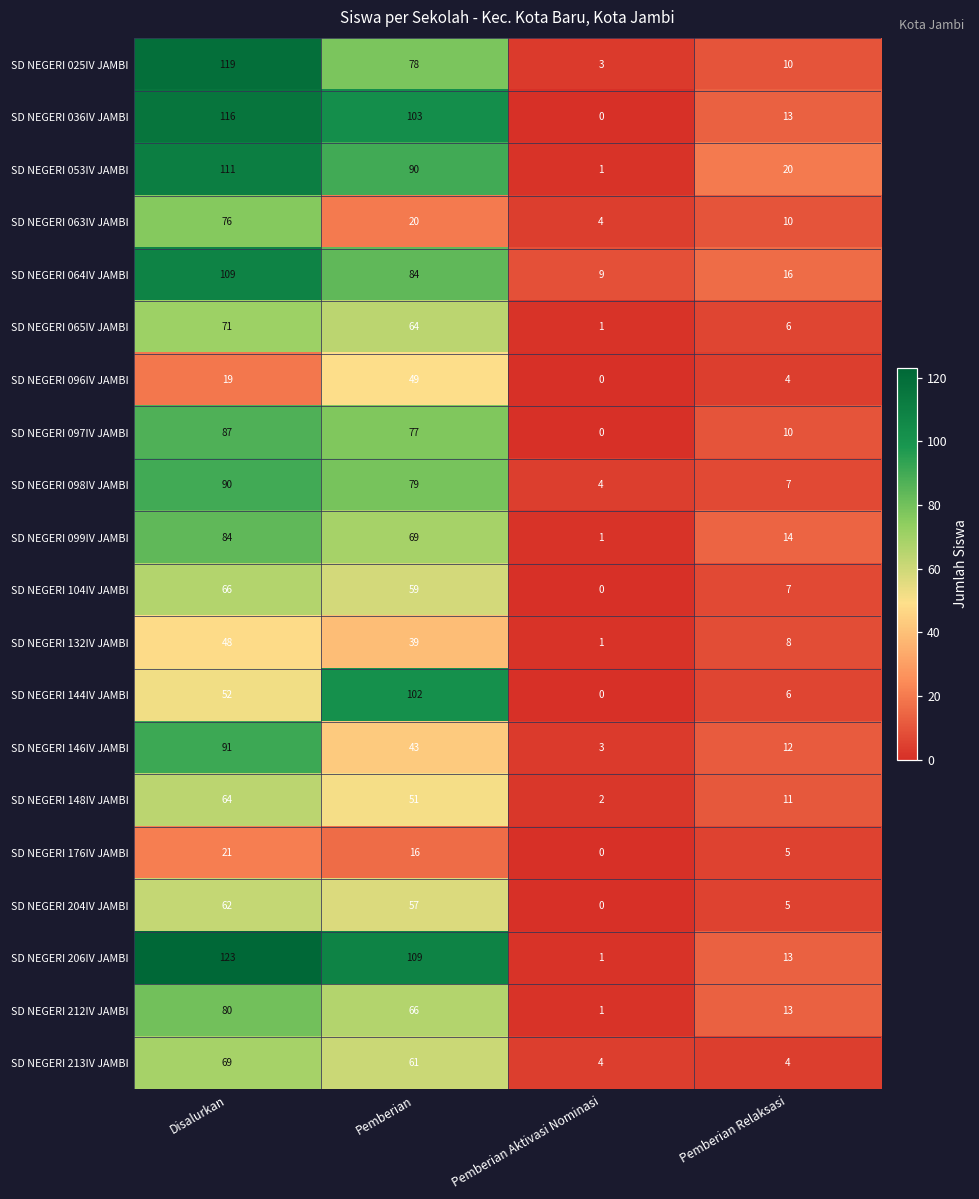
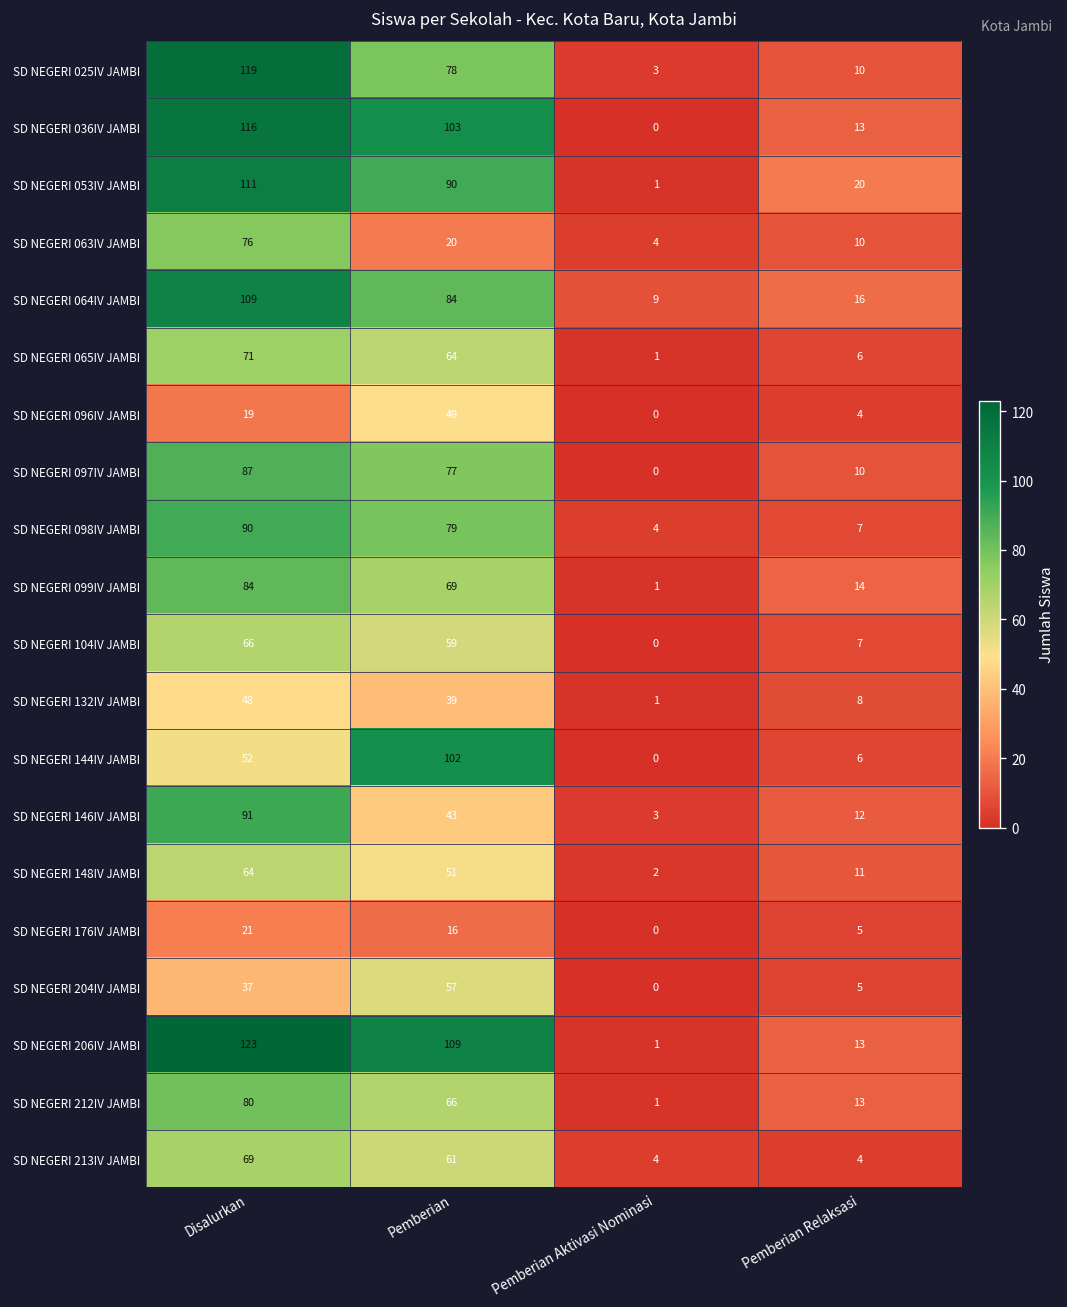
  {
    "SD NEGERI 025IV JAMBI": {
      "Disalurkan": 119,
      "Pemberian": 78,
      "Pemberian Aktivasi Nominasi": 3,
      "Pemberian Relaksasi": 10
    },
    "SD NEGERI 036IV JAMBI": {
      "Disalurkan": 116,
      "Pemberian": 103,
      "Pemberian Aktivasi Nominasi": 0,
      "Pemberian Relaksasi": 13
    },
    "SD NEGERI 053IV JAMBI": {
      "Disalurkan": 111,
      "Pemberian": 90,
      "Pemberian Aktivasi Nominasi": 1,
      "Pemberian Relaksasi": 20
    },
    "SD NEGERI 063IV JAMBI": {
      "Disalurkan": 76,
      "Pemberian": 20,
      "Pemberian Aktivasi Nominasi": 4,
      "Pemberian Relaksasi": 10
    },
    "SD NEGERI 064IV JAMBI": {
      "Disalurkan": 109,
      "Pemberian": 84,
      "Pemberian Aktivasi Nominasi": 9,
      "Pemberian Relaksasi": 16
    },
    "SD NEGERI 065IV JAMBI": {
      "Disalurkan": 71,
      "Pemberian": 64,
      "Pemberian Aktivasi Nominasi": 1,
      "Pemberian Relaksasi": 6
    },
    "SD NEGERI 096IV JAMBI": {
      "Disalurkan": 19,
      "Pemberian": 49,
      "Pemberian Aktivasi Nominasi": 0,
      "Pemberian Relaksasi": 4
    },
    "SD NEGERI 097IV JAMBI": {
      "Disalurkan": 87,
      "Pemberian": 77,
      "Pemberian Aktivasi Nominasi": 0,
      "Pemberian Relaksasi": 10
    },
    "SD NEGERI 098IV JAMBI": {
      "Disalurkan": 90,
      "Pemberian": 79,
      "Pemberian Aktivasi Nominasi": 4,
      "Pemberian Relaksasi": 7
    },
    "SD NEGERI 099IV JAMBI": {
      "Disalurkan": 84,
      "Pemberian": 69,
      "Pemberian Aktivasi Nominasi": 1,
      "Pemberian Relaksasi": 14
    },
    "SD NEGERI 104IV JAMBI": {
      "Disalurkan": 66,
      "Pemberian": 59,
      "Pemberian Aktivasi Nominasi": 0,
      "Pemberian Relaksasi": 7
    },
    "SD NEGERI 132IV JAMBI": {
      "Disalurkan": 48,
      "Pemberian": 39,
      "Pemberian Aktivasi Nominasi": 1,
      "Pemberian Relaksasi": 8
    },
    "SD NEGERI 144IV JAMBI": {
      "Disalurkan": 52,
      "Pemberian": 102,
      "Pemberian Aktivasi Nominasi": 0,
      "Pemberian Relaksasi": 6
    },
    "SD NEGERI 146IV JAMBI": {
      "Disalurkan": 91,
      "Pemberian": 43,
      "Pemberian Aktivasi Nominasi": 3,
      "Pemberian Relaksasi": 12
    },
    "SD NEGERI 148IV JAMBI": {
      "Disalurkan": 64,
      "Pemberian": 51,
      "Pemberian Aktivasi Nominasi": 2,
      "Pemberian Relaksasi": 11
    },
    "SD NEGERI 176IV JAMBI": {
      "Disalurkan": 21,
      "Pemberian": 16,
      "Pemberian Aktivasi Nominasi": 0,
      "Pemberian Relaksasi": 5
    },
    "SD NEGERI 204IV JAMBI": {
-     "Disalurkan": 62,
+     "Disalurkan": 37,
      "Pemberian": 57,
      "Pemberian Aktivasi Nominasi": 0,
      "Pemberian Relaksasi": 5
    },
    "SD NEGERI 206IV JAMBI": {
      "Disalurkan": 123,
      "Pemberian": 109,
      "Pemberian Aktivasi Nominasi": 1,
      "Pemberian Relaksasi": 13
    },
    "SD NEGERI 212IV JAMBI": {
      "Disalurkan": 80,
      "Pemberian": 66,
      "Pemberian Aktivasi Nominasi": 1,
      "Pemberian Relaksasi": 13
    },
    "SD NEGERI 213IV JAMBI": {
      "Disalurkan": 69,
      "Pemberian": 61,
      "Pemberian Aktivasi Nominasi": 4,
      "Pemberian Relaksasi": 4
    }
  }
